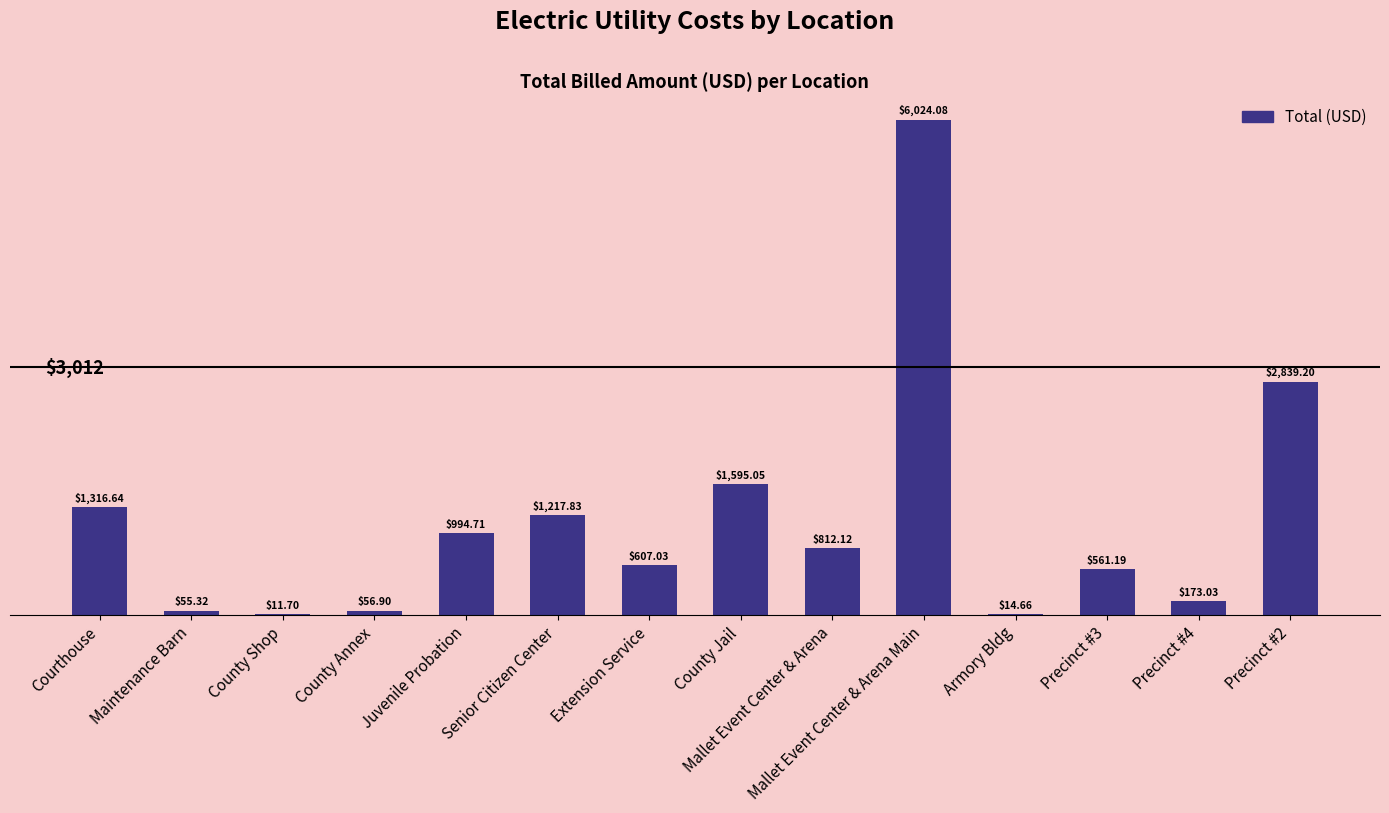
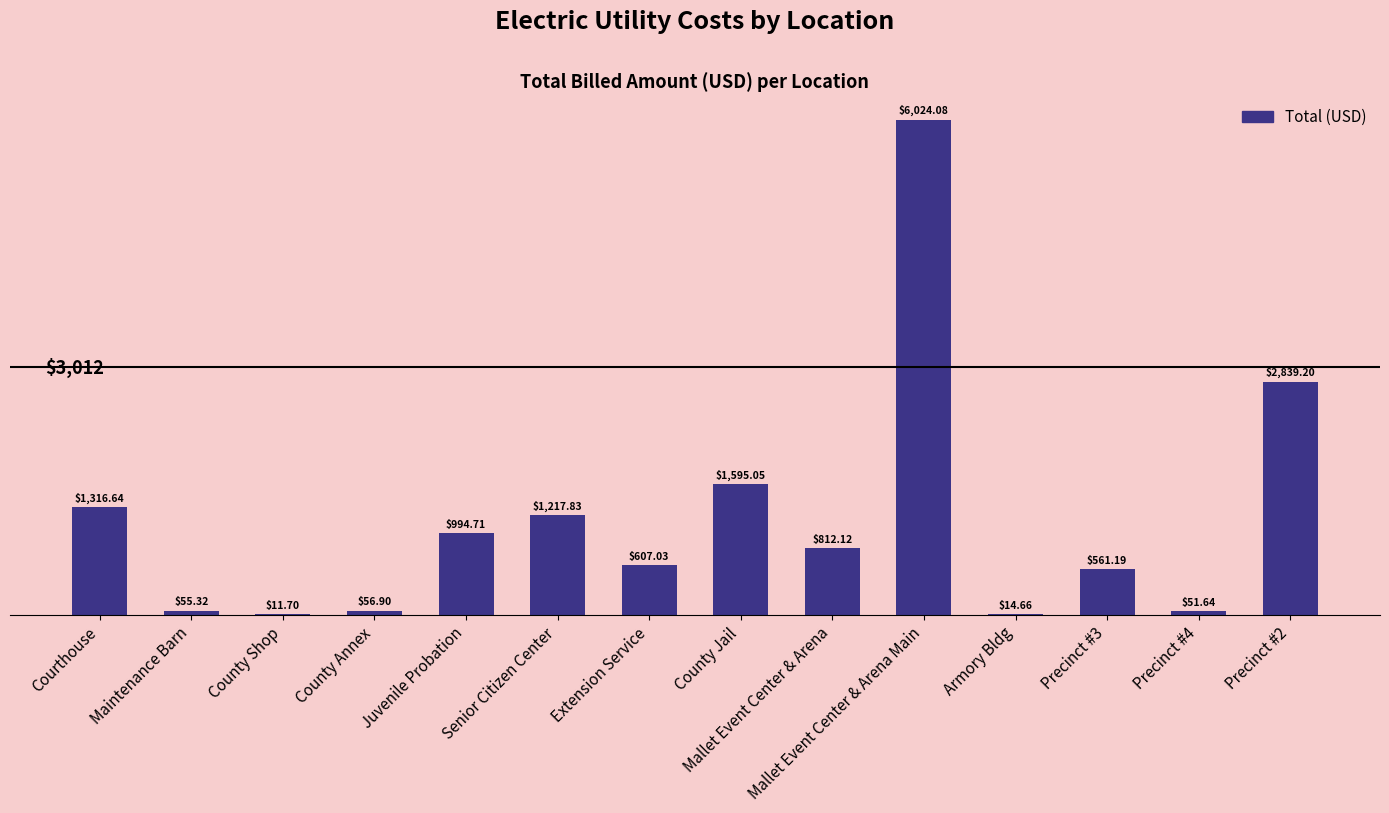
  {
    "Courthouse": "$1,316.64",
    "Maintenance Barn": "$55.32",
    "County Shop": "$11.70",
    "County Annex": "$56.90",
    "Juvenile Probation": "$994.71",
    "Senior Citizen Center": "$1,217.83",
    "Extension Service": "$607.03",
    "County Jail": "$1,595.05",
    "Mallet Event Center & Arena": "$812.12",
    "Mallet Event Center & Arena Main": "$6,024.08",
    "Armory Bldg": "$14.66",
    "Precinct #3": "$561.19",
-   "Precinct #4": "$173.03",
+   "Precinct #4": "$51.64",
    "Precinct #2": "$2,839.20"
  }
